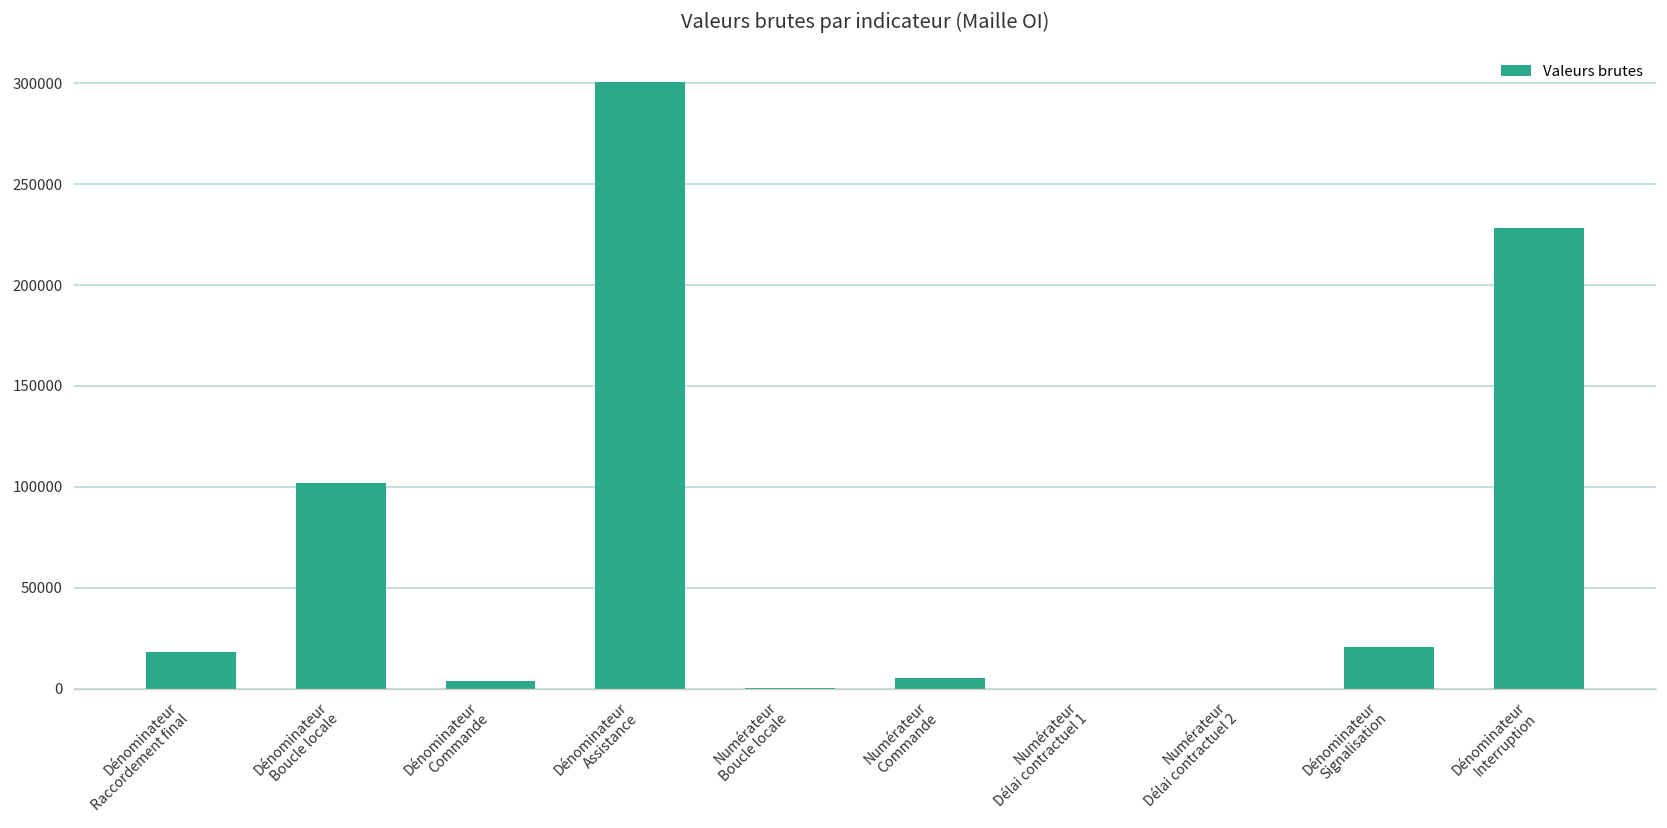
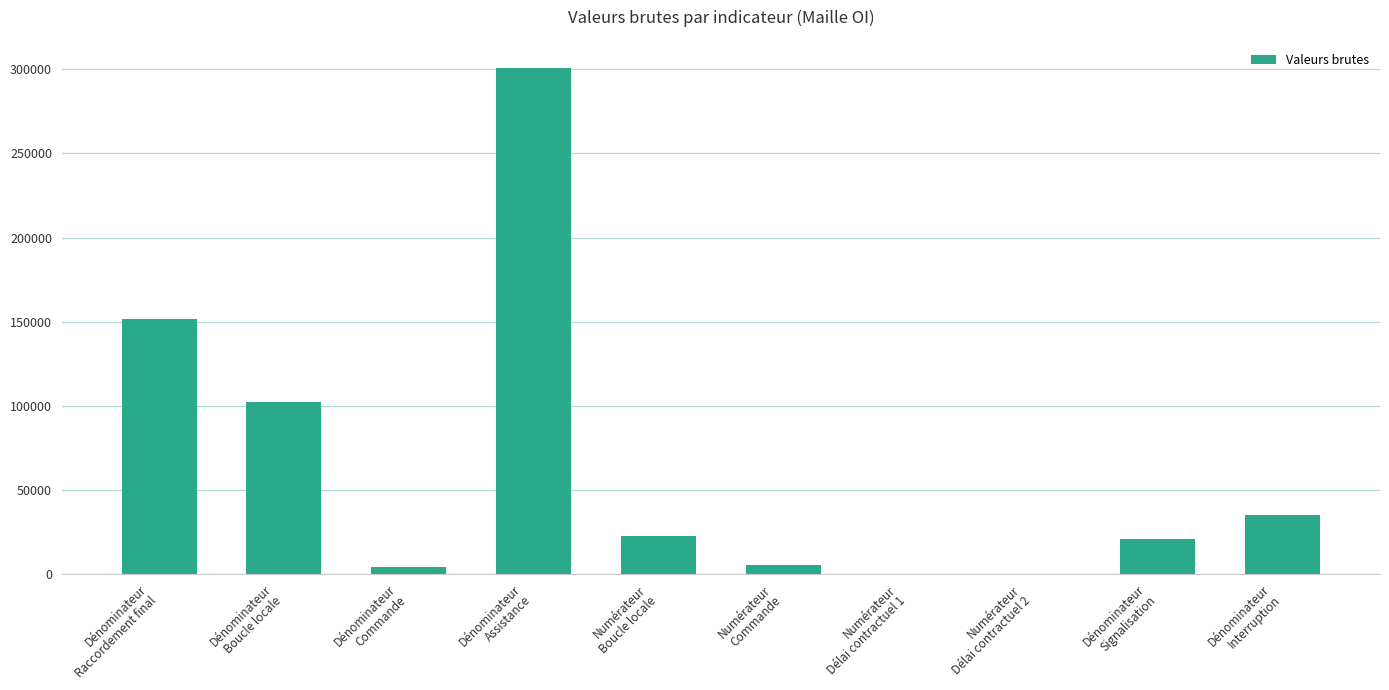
  {
-   "Dénominateur Raccordement final": 18000,
+   "Dénominateur Raccordement final": 151000,
    "Dénominateur Boucle locale": 102000,
    "Dénominateur Commande": 4000,
    "Dénominateur Assistance": 301000,
-   "Numérateur Boucle locale": 0,
+   "Numérateur Boucle locale": 22000,
    "Numérateur Commande": 5000,
    "Numérateur Délai contractuel 1": 0,
    "Dénominateur Signalisation": 21000,
-   "Dénominateur Interruption": 228000
+   "Dénominateur Interruption": 35000
  }
